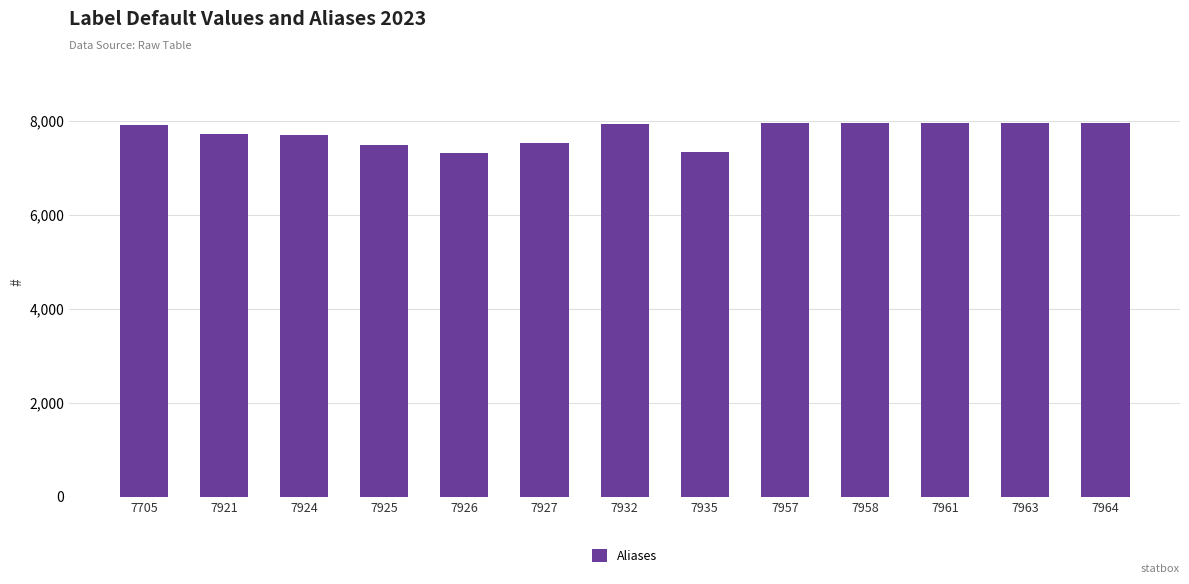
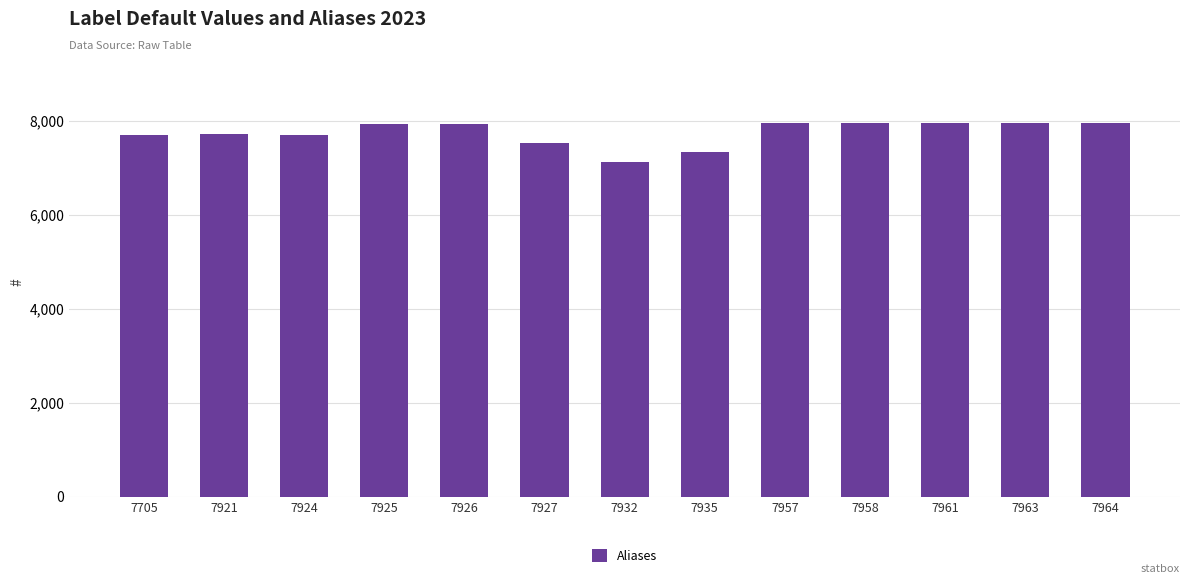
  {
-   "7705": "7,900",
+   "7705": "7,700",
    "7921": "7,700",
    "7924": "7,700",
-   "7925": "7,500",
-   "7926": "7,300",
+   "7925": "7,900",
+   "7926": "7,900",
    "7927": "7,500",
-   "7932": "7,900",
+   "7932": "7,100",
    "7935": "7,300",
    "7957": "8,000",
    "7958": "8,000",
    "7961": "8,000",
    "7963": "8,000",
    "7964": "8,000"
  }
